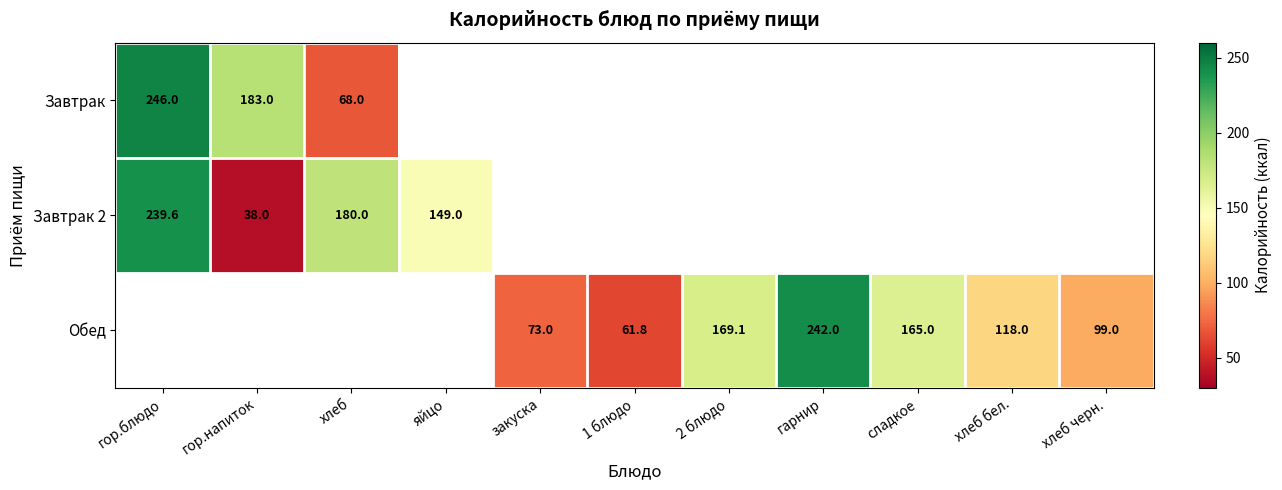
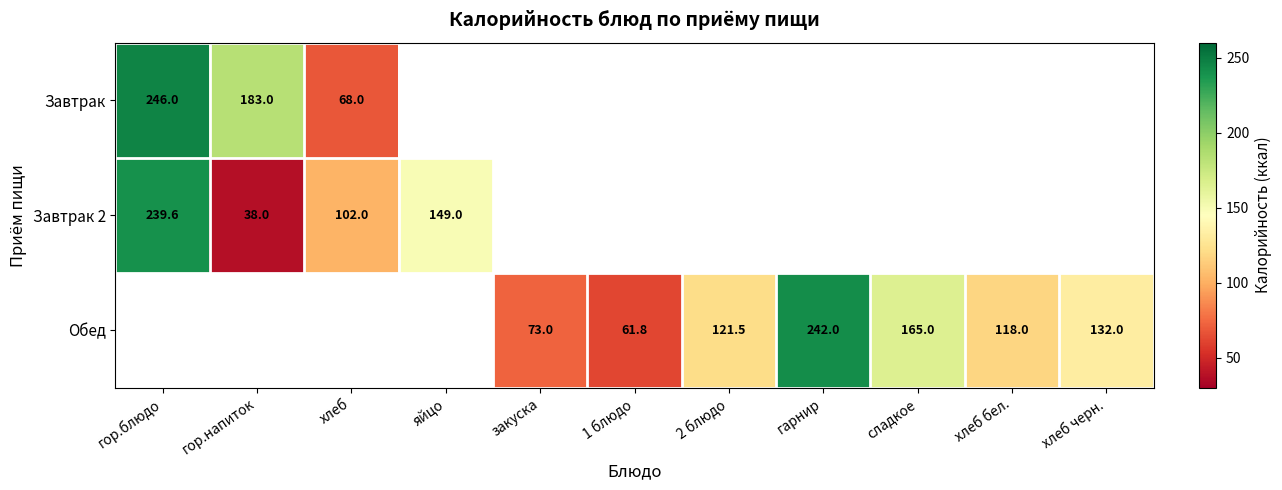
  {
    "Завтрак": {
      "гор.блюдо": 246.0,
      "гор.напиток": 183.0,
      "хлеб": 68.0
    },
    "Завтрак 2": {
      "гор.блюдо": 239.6,
      "гор.напиток": 38.0,
-     "хлеб": 180.0,
+     "хлеб": 102.0,
      "яйцо": 149.0
    },
    "Обед": {
      "закуска": 73.0,
      "1 блюдо": 61.8,
-     "2 блюдо": 169.1,
+     "2 блюдо": 121.5,
      "гарнир": 242.0,
      "сладкое": 165.0,
      "хлеб бел.": 118.0,
-     "хлеб черн.": 99.0
+     "хлеб черн.": 132.0
    }
  }
